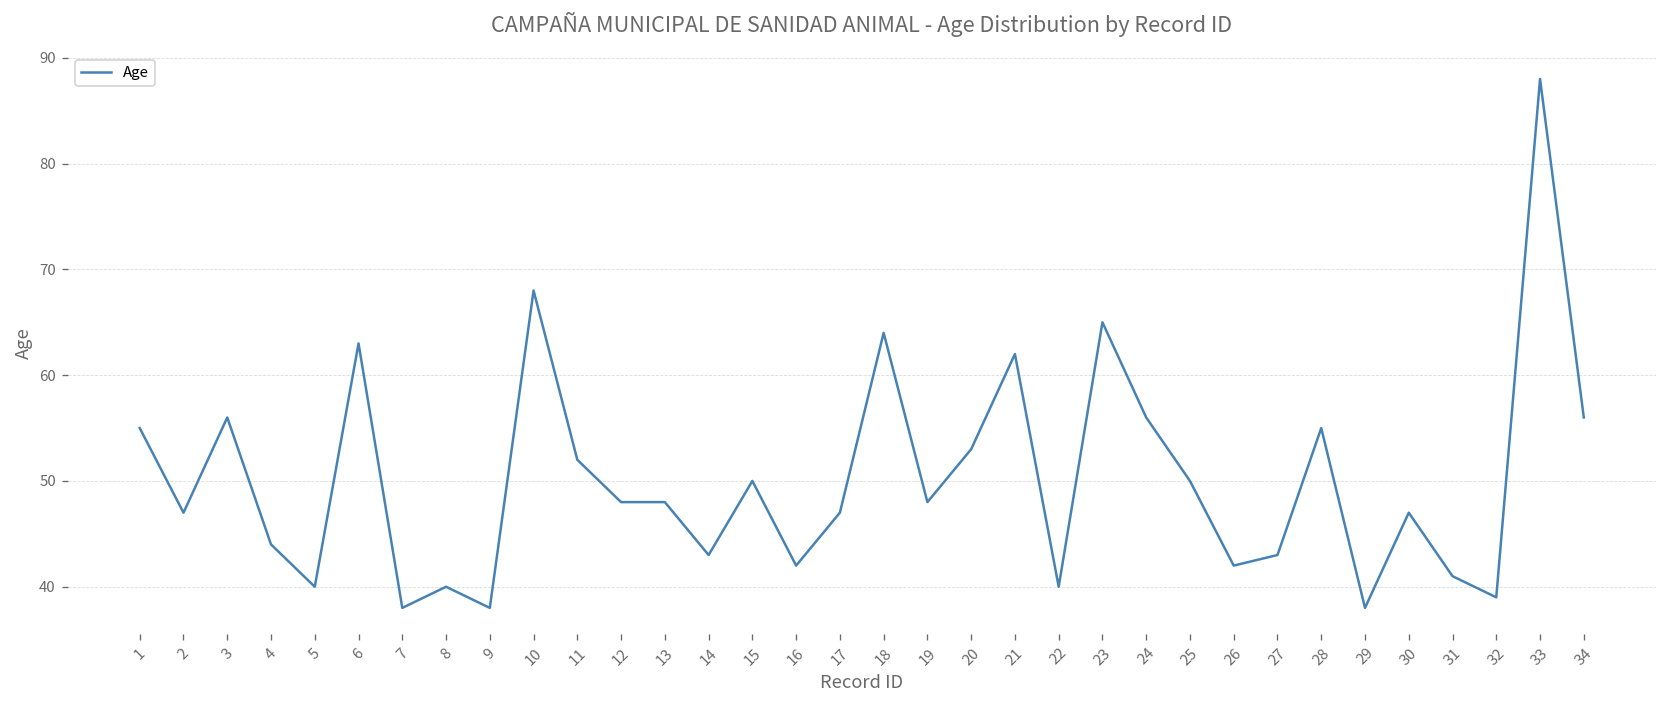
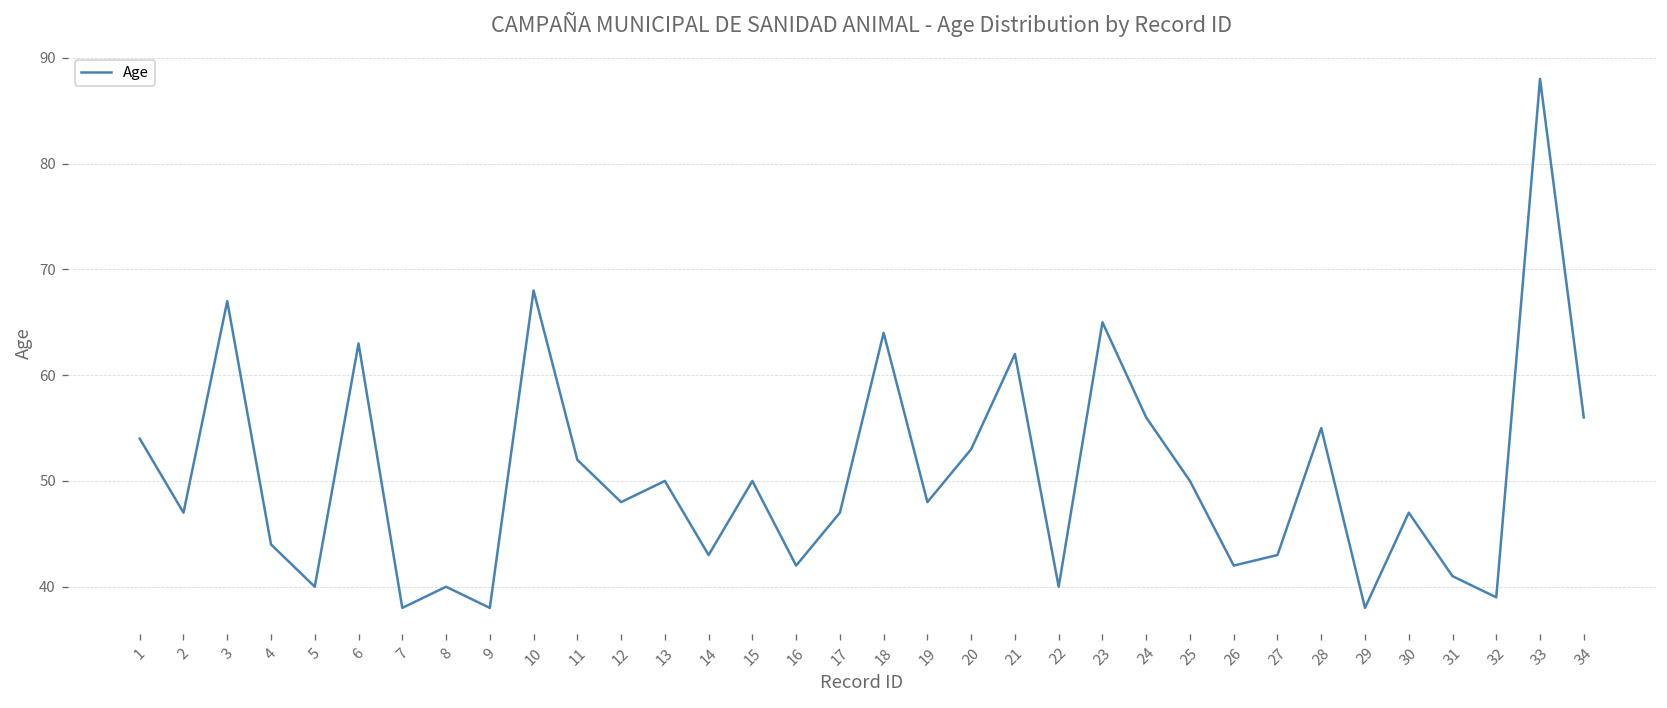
  {
-   "1": 55,
+   "1": 54,
    "2": 47,
-   "3": 56,
+   "3": 67,
    "4": 44,
    "5": 40,
    "6": 63,
    "7": 38,
    "8": 40,
    "9": 38,
    "10": 68,
    "11": 52,
    "12": 48,
-   "13": 48,
+   "13": 50,
    "14": 43,
    "15": 50,
    "16": 42,
    "17": 47,
    "18": 64,
    "19": 48,
    "20": 53,
    "21": 62,
    "22": 40,
    "23": 65,
    "24": 56,
    "25": 50,
    "26": 42,
    "27": 43,
    "28": 55,
    "29": 38,
    "30": 47,
    "31": 41,
    "32": 39,
    "33": 88,
    "34": 56
  }
